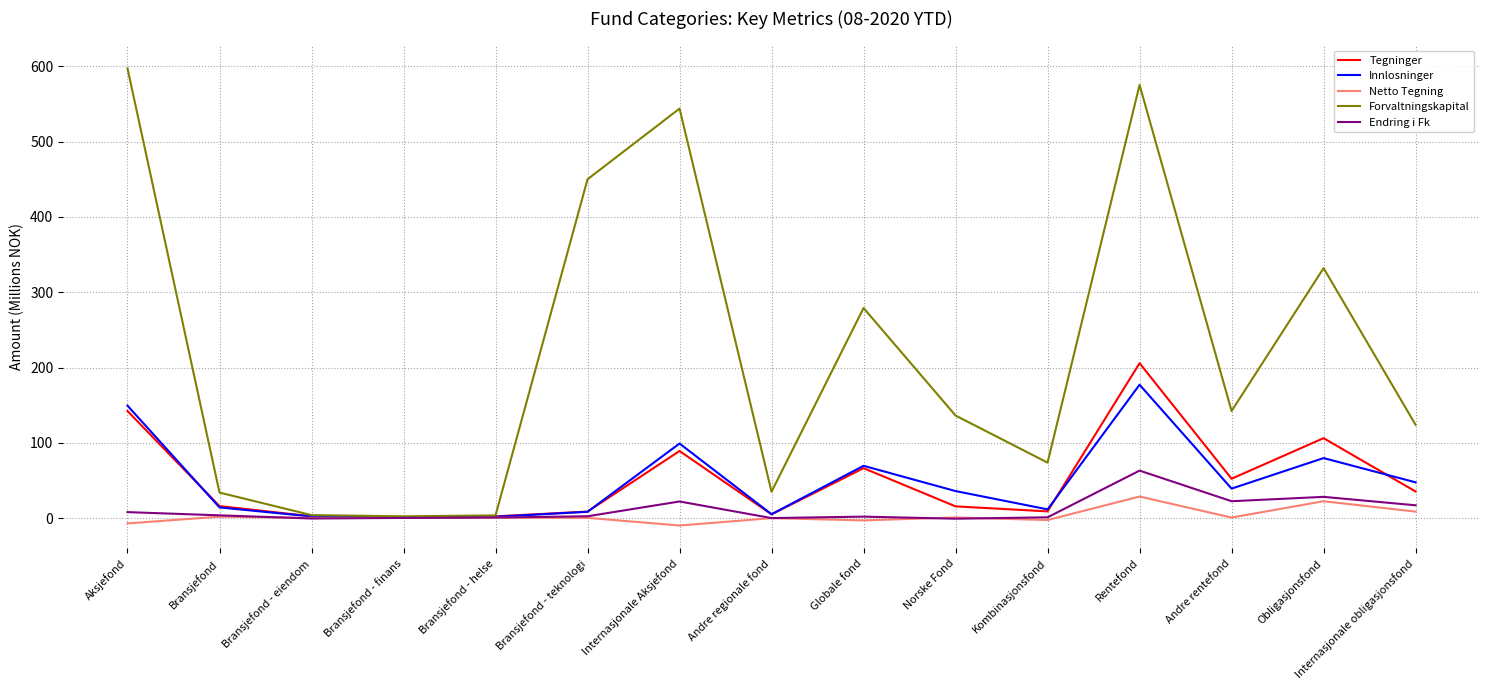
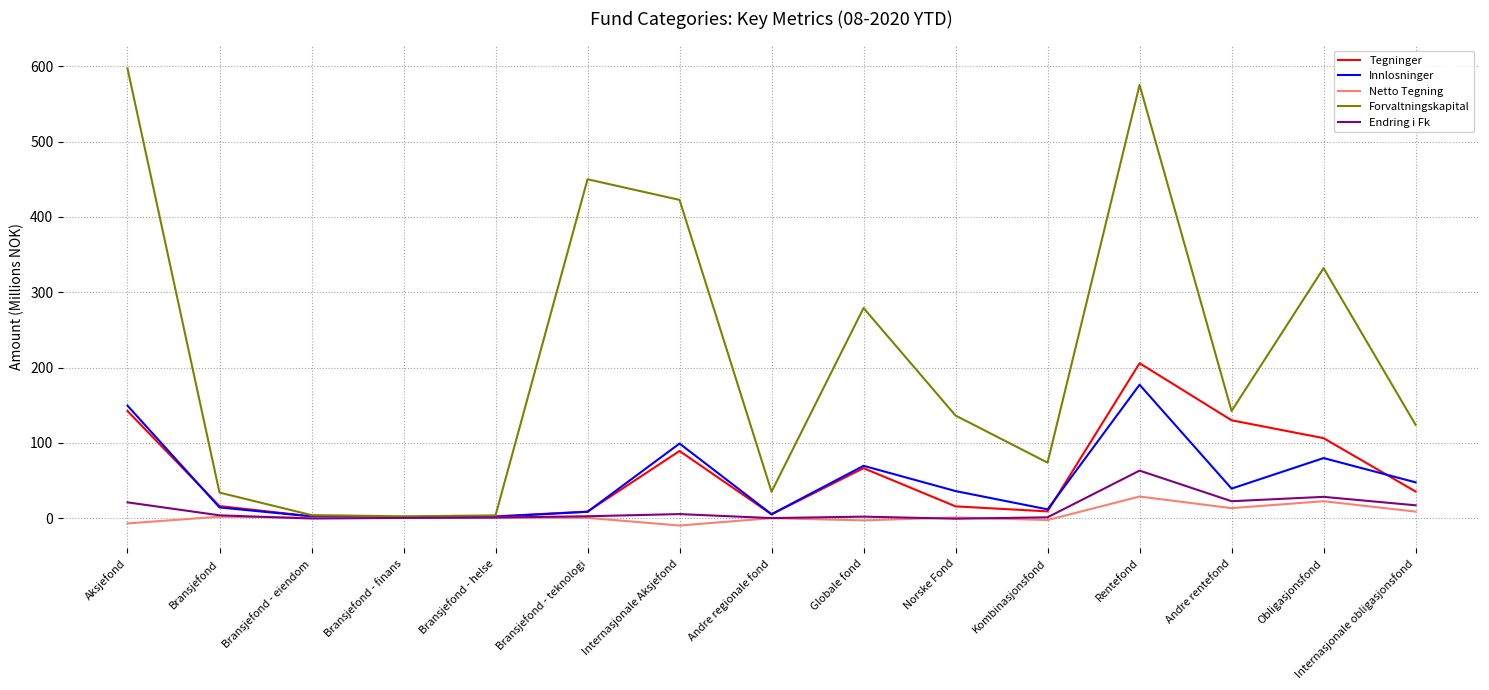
  {
    "Tegninger": {
      "Aksjefond": 140,
      "Internasjonale Aksjefond": 90,
      "Norske Fond": 20,
      "Rentefond": 210,
-     "Andre rentefond": 50,
+     "Andre rentefond": 130,
      "Obligasjonsfond": 110,
      "Internasjonale obligasjonsfond": 40
    },
    "Innlosninger": {
      "Aksjefond": 150,
      "Internasjonale Aksjefond": 100,
      "Norske Fond": 40,
      "Rentefond": 180,
      "Andre rentefond": 40,
      "Obligasjonsfond": 80,
      "Internasjonale obligasjonsfond": 50
    },
    "Netto Tegning": {
      "Aksjefond": -10,
      "Internasjonale Aksjefond": -10,
      "Globale fond": 0,
      "Kombinasjonsfond": 0,
      "Rentefond": 30,
-     "Andre rentefond": 0,
+     "Andre rentefond": 10,
      "Obligasjonsfond": 20,
      "Internasjonale obligasjonsfond": 10
    },
    "Forvaltningskapital": {
      "Aksjefond": 600,
      "Bransjefond": 30,
      "Bransjefond - teknologi": 450,
-     "Internasjonale Aksjefond": 540,
+     "Internasjonale Aksjefond": 420,
      "Andre regionale fond": 30,
      "Globale fond": 280,
      "Norske Fond": 140,
      "Kombinasjonsfond": 70,
      "Rentefond": 580,
      "Andre rentefond": 140,
      "Obligasjonsfond": 330,
      "Internasjonale obligasjonsfond": 120
    },
    "Endring i Fk": {
-     "Aksjefond": 10,
-     "Internasjonale Aksjefond": 20,
+     "Aksjefond": 20,
+     "Internasjonale Aksjefond": 10,
      "Globale fond": 0,
      "Kombinasjonsfond": 0,
      "Rentefond": 60,
      "Andre rentefond": 20,
      "Obligasjonsfond": 30,
      "Internasjonale obligasjonsfond": 20
    }
  }
